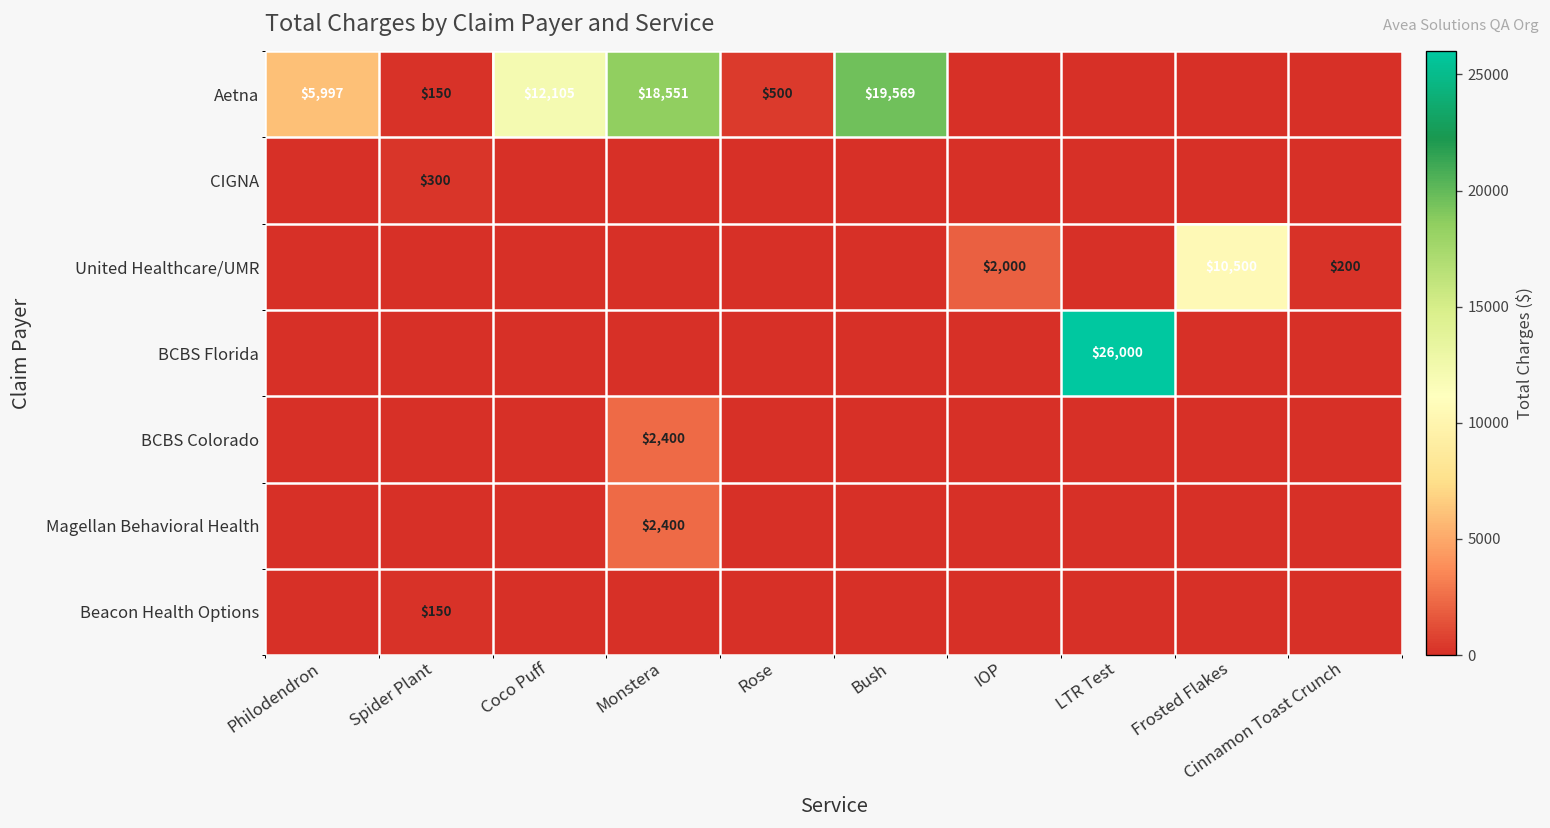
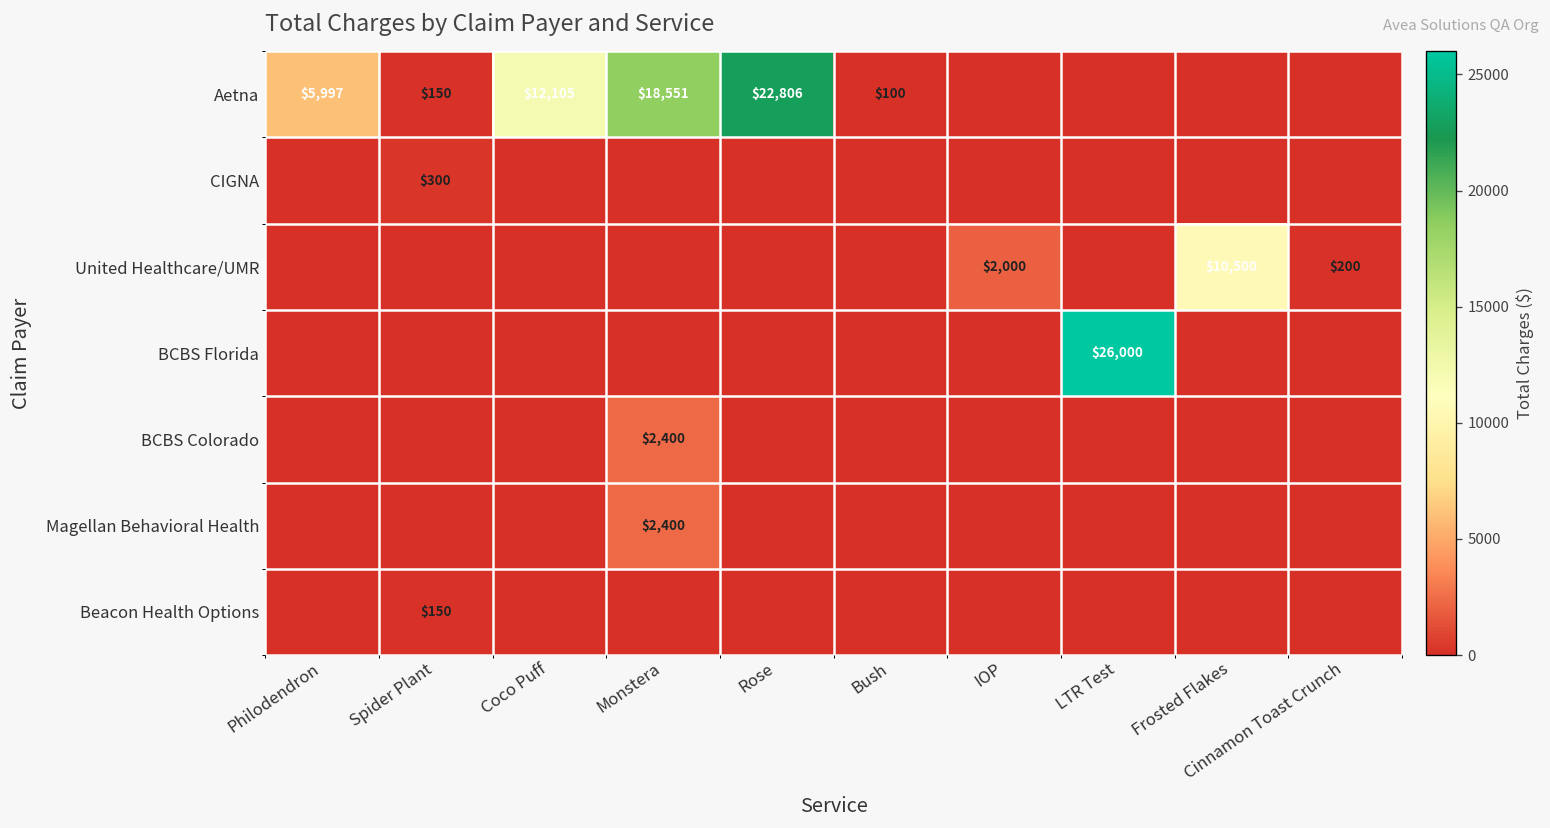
  {
    "Aetna": {
      "Philodendron": "$5,997",
      "Spider Plant": "$150",
      "Coco Puff": "$12,105",
      "Monstera": "$18,551",
-     "Rose": "$500",
-     "Bush": "$19,569"
+     "Rose": "$22,806",
+     "Bush": "$100"
    },
    "CIGNA": {
      "Spider Plant": "$300"
    },
    "United Healthcare/UMR": {
      "IOP": "$2,000",
      "Frosted Flakes": "$10,500",
      "Cinnamon Toast Crunch": "$200"
    },
    "BCBS Florida": {
      "LTR Test": "$26,000"
    },
    "BCBS Colorado": {
      "Monstera": "$2,400"
    },
    "Magellan Behavioral Health": {
      "Monstera": "$2,400"
    },
    "Beacon Health Options": {
      "Spider Plant": "$150"
    }
  }
